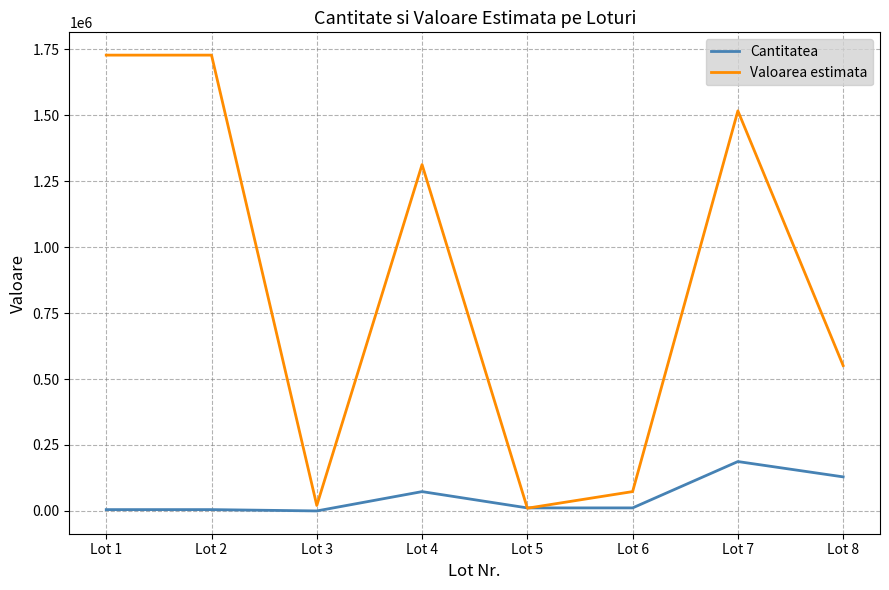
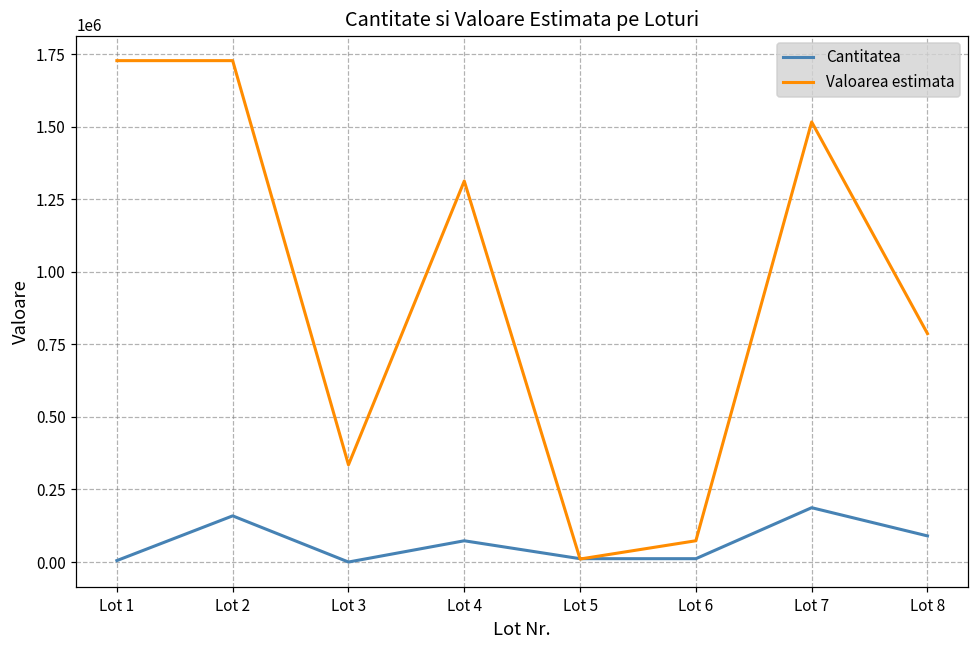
  {
    "Cantitatea": {
      "Lot 1": 10000,
-     "Lot 2": 10000,
+     "Lot 2": 160000,
      "Lot 3": 0,
      "Lot 4": 70000,
      "Lot 6": 10000,
      "Lot 7": 190000,
-     "Lot 8": 130000
+     "Lot 8": 90000
    },
    "Valoarea estimata": {
      "Lot 1": 1730000,
      "Lot 2": 1730000,
-     "Lot 3": 20000,
+     "Lot 3": 340000,
      "Lot 4": 1310000,
      "Lot 6": 70000,
      "Lot 7": 1520000,
-     "Lot 8": 550000
+     "Lot 8": 790000
    }
  }
